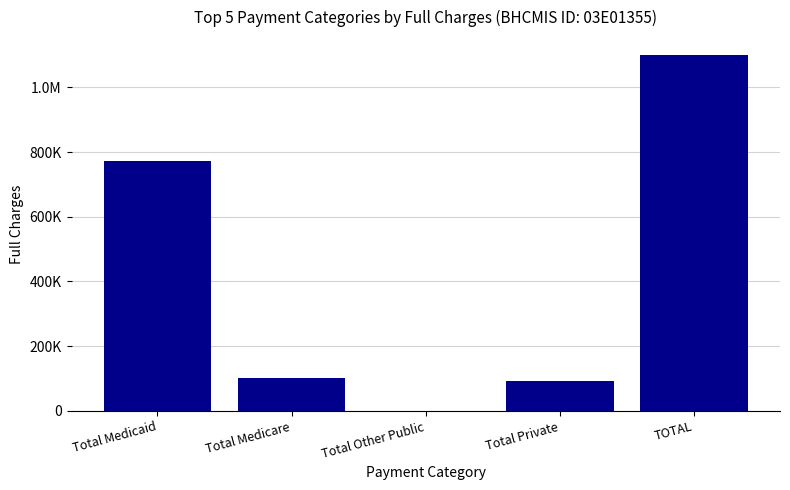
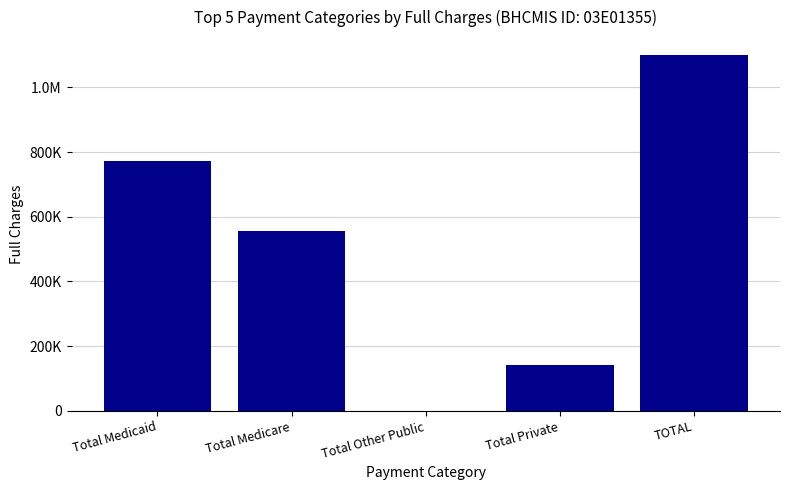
  {
    "Total Medicaid": 770000,
-   "Total Medicare": 100000,
+   "Total Medicare": 560000,
    "Total Other Public": 0,
-   "Total Private": 90000,
+   "Total Private": 140000,
    "TOTAL": 1100000
  }
